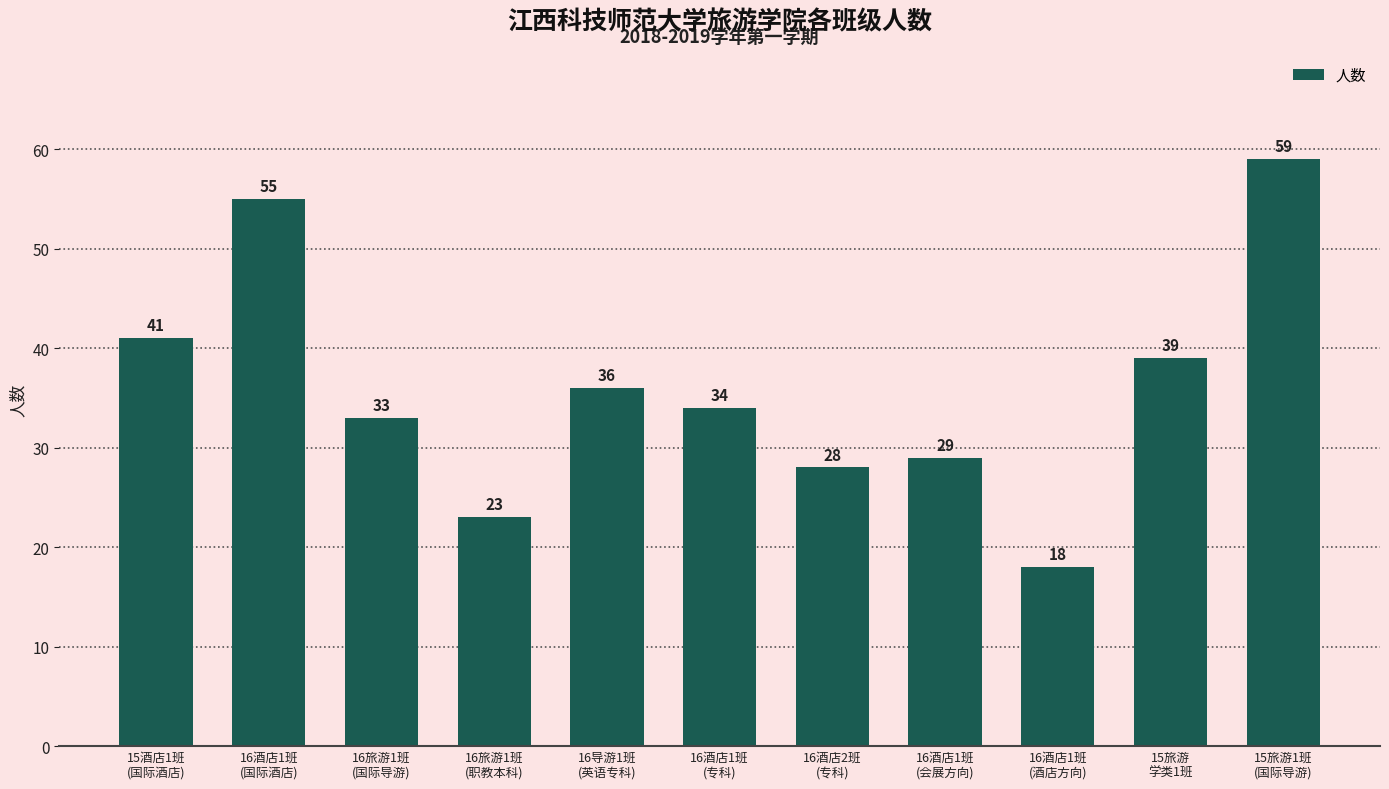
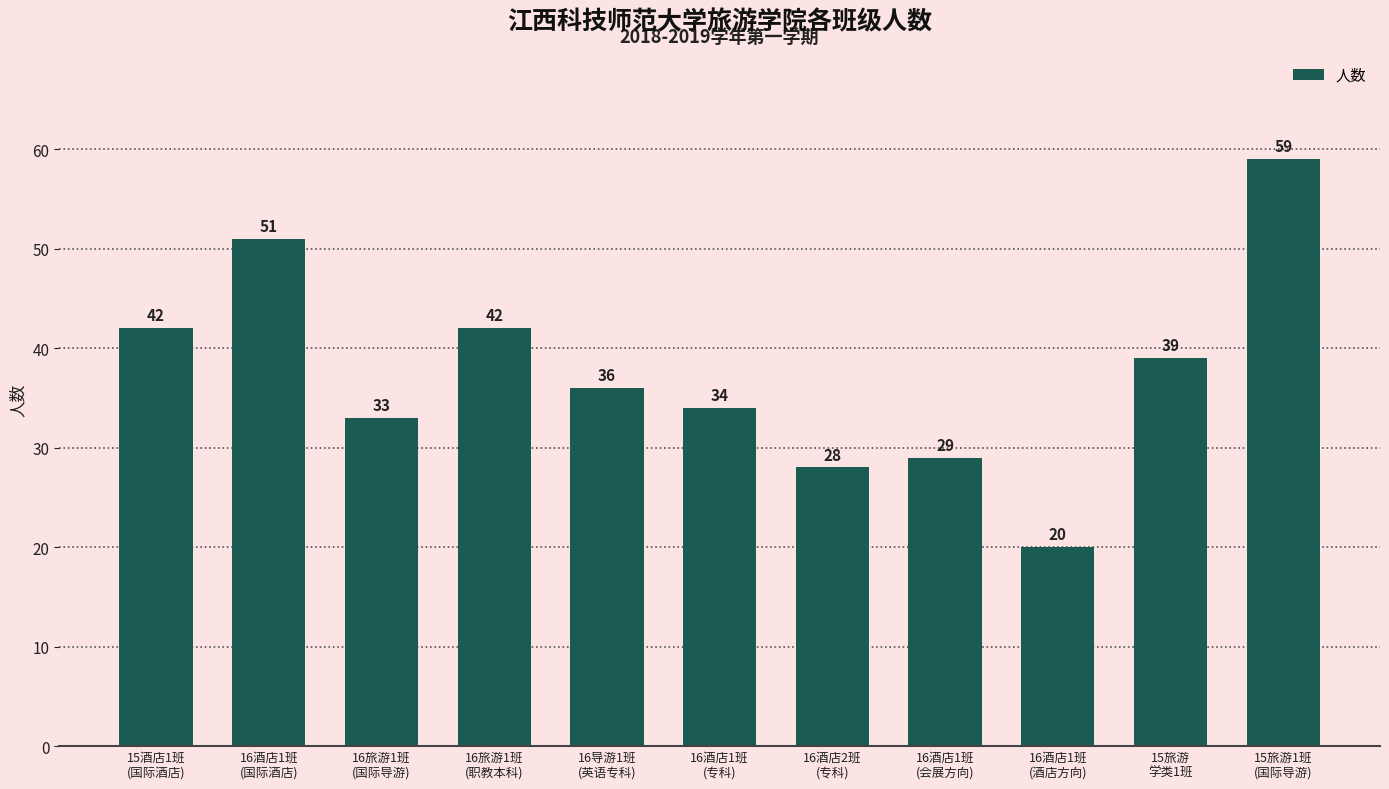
  {
-   "15酒店1班 (国际酒店)": 41,
-   "16酒店1班 (国际酒店)": 55,
+   "15酒店1班 (国际酒店)": 42,
+   "16酒店1班 (国际酒店)": 51,
    "16旅游1班 (国际导游)": 33,
-   "16旅游1班 (职教本科)": 23,
+   "16旅游1班 (职教本科)": 42,
    "16导游1班 (英语专科)": 36,
    "16酒店1班 (专科)": 34,
    "16酒店2班 (专科)": 28,
    "16酒店1班 (会展方向)": 29,
-   "16酒店1班 (酒店方向)": 18,
+   "16酒店1班 (酒店方向)": 20,
    "15旅游 学类1班": 39,
    "15旅游1班 (国际导游)": 59
  }
